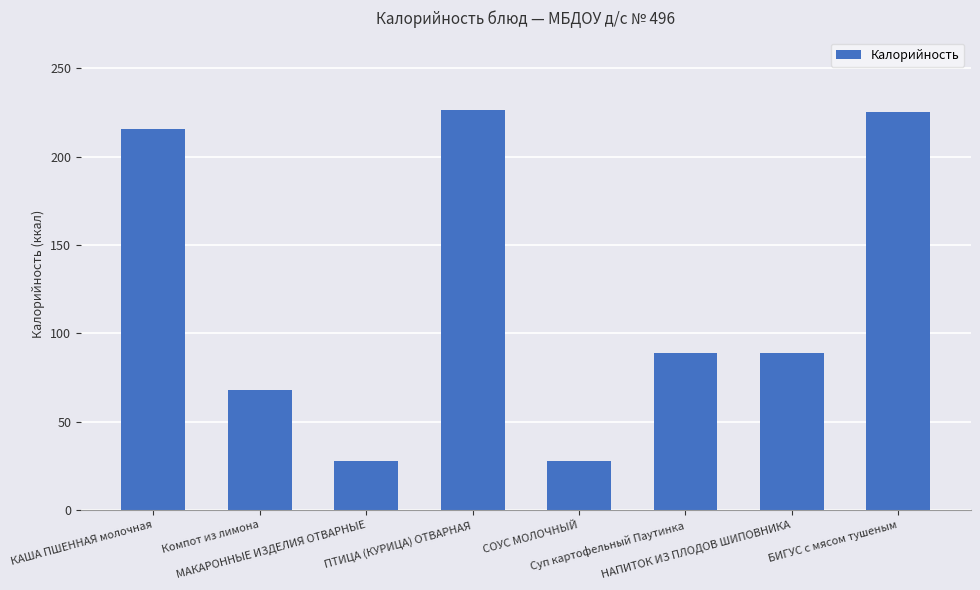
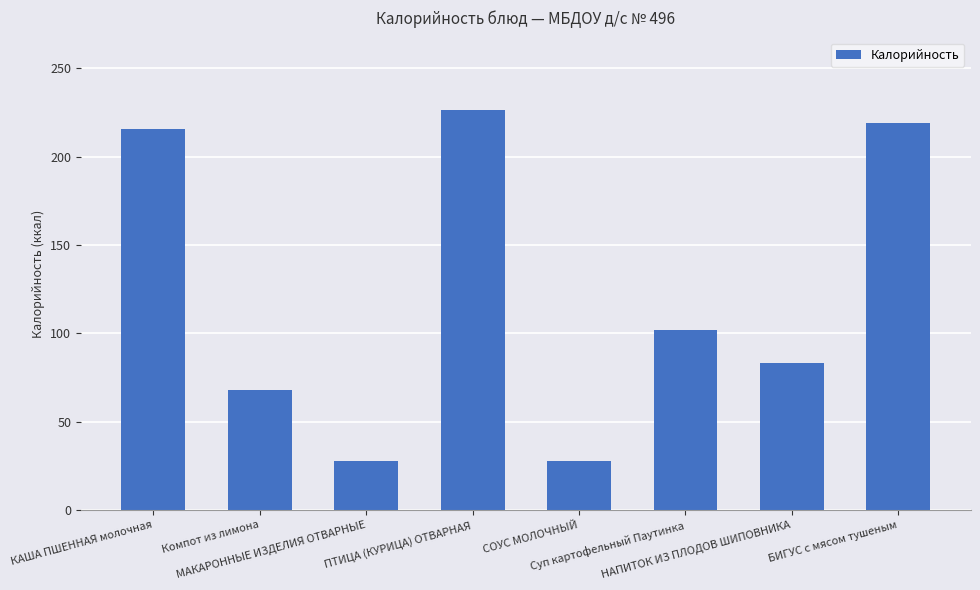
  {
    "КАША ПШЕННАЯ молочная": 216,
    "Компот из лимона": 68,
    "МАКАРОННЫЕ ИЗДЕЛИЯ ОТВАРНЫЕ": 28,
    "ПТИЦА (КУРИЦА) ОТВАРНАЯ": 227,
    "СОУС МОЛОЧНЫЙ": 28,
-   "Суп картофельный Паутинка": 89,
-   "НАПИТОК ИЗ ПЛОДОВ ШИПОВНИКА": 89,
-   "БИГУС с мясом тушеным": 225
+   "Суп картофельный Паутинка": 102,
+   "НАПИТОК ИЗ ПЛОДОВ ШИПОВНИКА": 83,
+   "БИГУС с мясом тушеным": 219
  }
